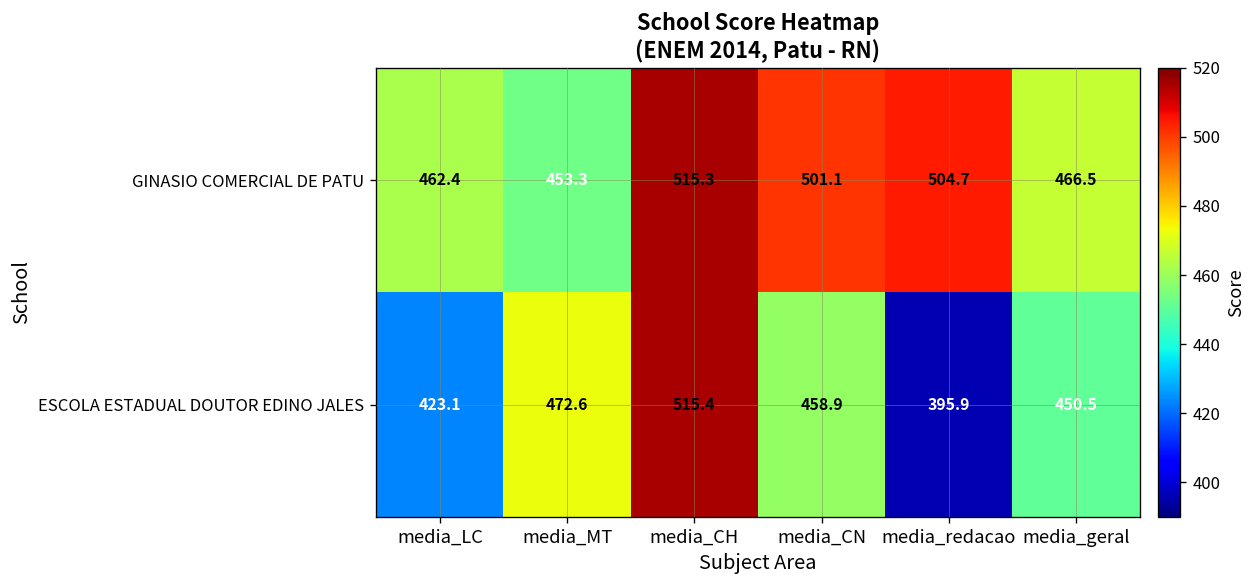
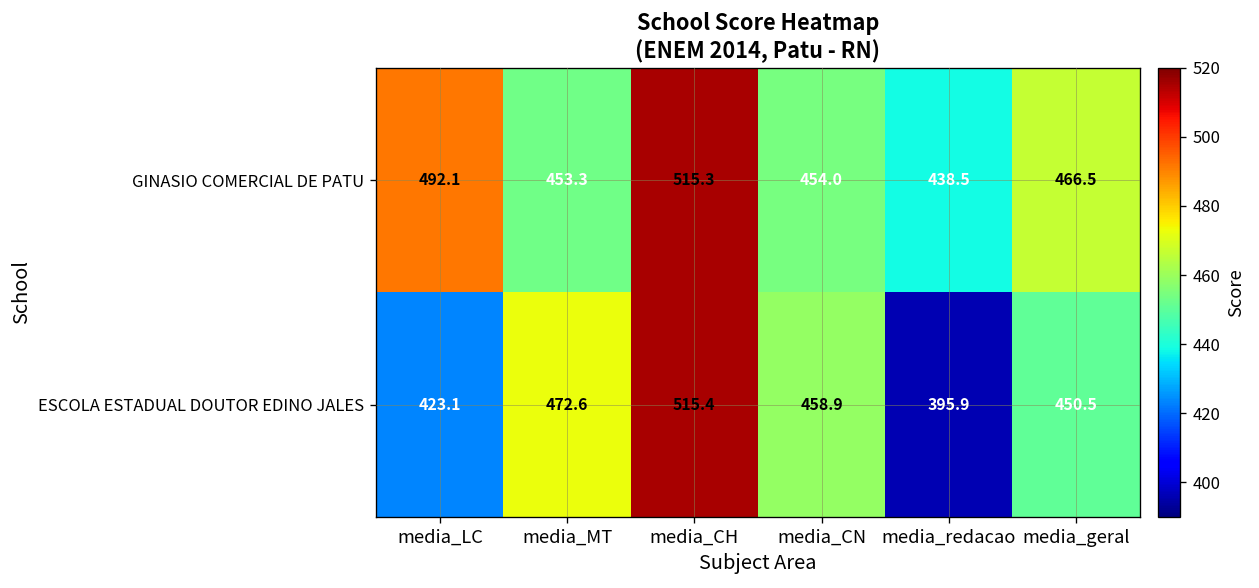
  {
    "GINASIO COMERCIAL DE PATU": {
-     "media_LC": 462.4,
+     "media_LC": 492.1,
      "media_MT": 453.3,
      "media_CH": 515.3,
-     "media_CN": 501.1,
-     "media_redacao": 504.7,
+     "media_CN": 454.0,
+     "media_redacao": 438.5,
      "media_geral": 466.5
    },
    "ESCOLA ESTADUAL DOUTOR EDINO JALES": {
      "media_LC": 423.1,
      "media_MT": 472.6,
      "media_CH": 515.4,
      "media_CN": 458.9,
      "media_redacao": 395.9,
      "media_geral": 450.5
    }
  }
